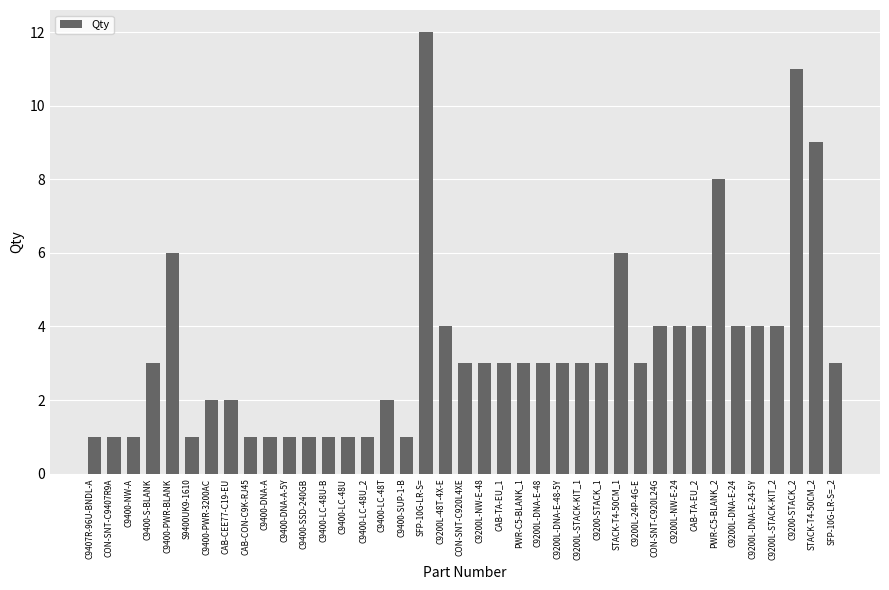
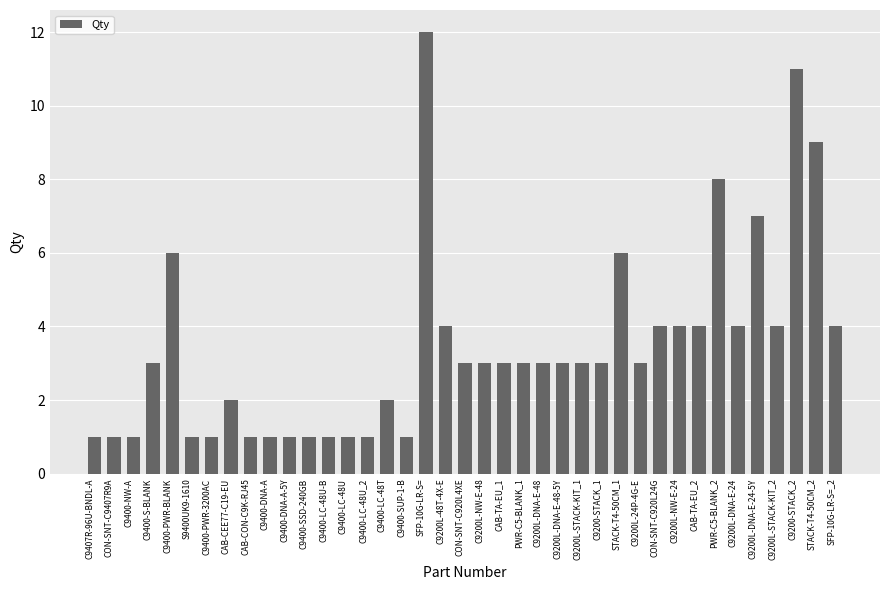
  {
    "C9407R-96U-BNDL-A": 1,
    "CON-SNT-C9407R9A": 1,
    "C9400-NW-A": 1,
    "C9400-S-BLANK": 3,
    "C9400-PWR-BLANK": 6,
    "S9400UK9-1610": 1,
-   "C9400-PWR-3200AC": 2,
+   "C9400-PWR-3200AC": 1,
    "CAB-CEE77-C19-EU": 2,
    "CAB-CON-C9K-RJ45": 1,
    "C9400-DNA-A": 1,
    "C9400-DNA-A-5Y": 1,
    "C9400-SSD-240GB": 1,
    "C9400-LC-48U-B": 1,
    "C9400-LC-48U": 1,
    "C9400-LC-48U_2": 1,
    "C9400-LC-48T": 2,
    "C9400-SUP-1-B": 1,
    "SFP-10G-LR-S=": 12,
    "C9200L-48T-4X-E": 4,
    "CON-SNT-C920L4XE": 3,
    "C9200L-NW-E-48": 3,
    "CAB-TA-EU_1": 3,
    "PWR-C5-BLANK_1": 3,
    "C9200L-DNA-E-48": 3,
    "C9200L-DNA-E-48-5Y": 3,
    "C9200L-STACK-KIT_1": 3,
    "C9200-STACK_1": 3,
    "STACK-T4-50CM_1": 6,
    "C9200L-24P-4G-E": 3,
    "CON-SNT-C920L24G": 4,
    "C9200L-NW-E-24": 4,
    "CAB-TA-EU_2": 4,
    "PWR-C5-BLANK_2": 8,
    "C9200L-DNA-E-24": 4,
-   "C9200L-DNA-E-24-5Y": 4,
+   "C9200L-DNA-E-24-5Y": 7,
    "C9200L-STACK-KIT_2": 4,
    "C9200-STACK_2": 11,
    "STACK-T4-50CM_2": 9,
-   "SFP-10G-LR-S=_2": 3
+   "SFP-10G-LR-S=_2": 4
  }
